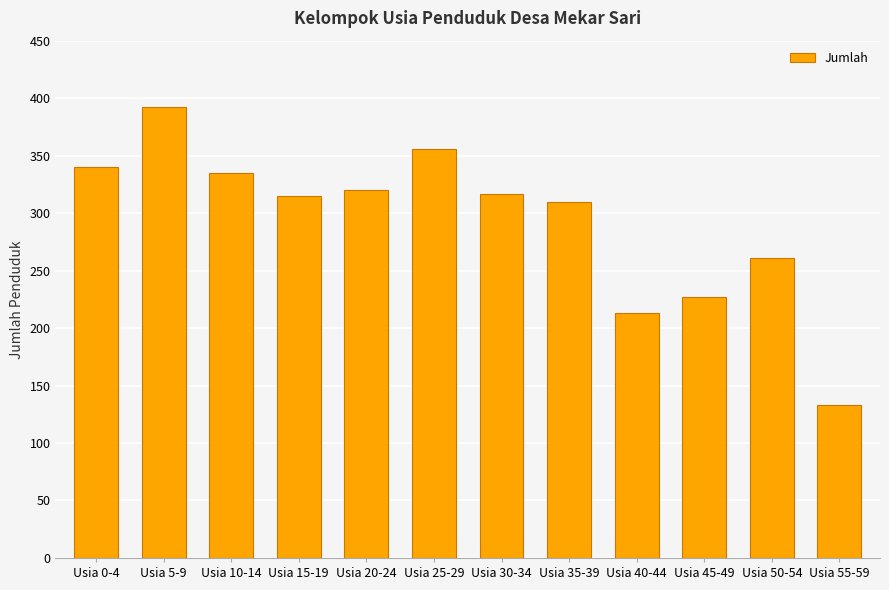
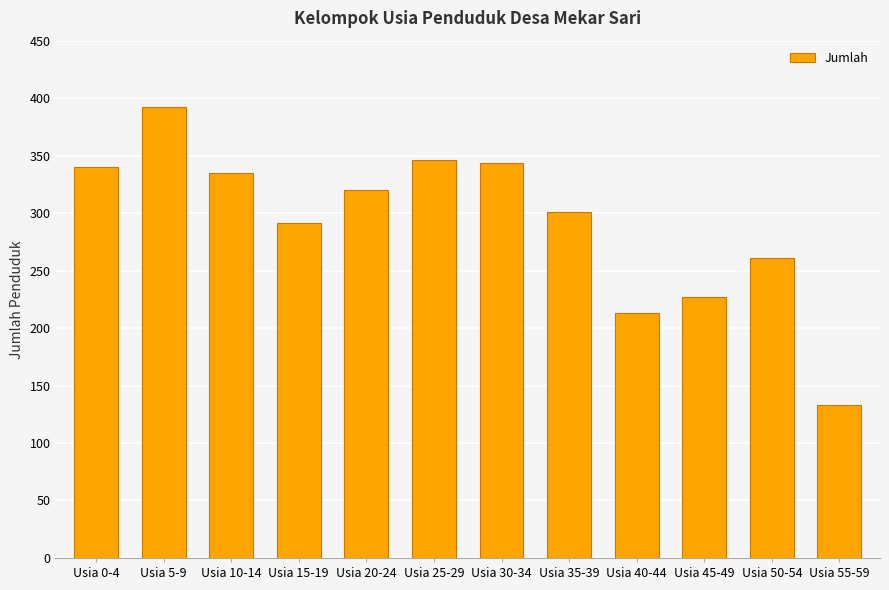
  {
    "Usia 0-4": 340,
    "Usia 5-9": 392,
    "Usia 10-14": 335,
-   "Usia 15-19": 315,
+   "Usia 15-19": 291,
    "Usia 20-24": 320,
-   "Usia 25-29": 356,
-   "Usia 30-34": 317,
-   "Usia 35-39": 310,
+   "Usia 25-29": 346,
+   "Usia 30-34": 344,
+   "Usia 35-39": 301,
    "Usia 40-44": 213,
    "Usia 45-49": 227,
    "Usia 50-54": 261,
    "Usia 55-59": 133
  }
